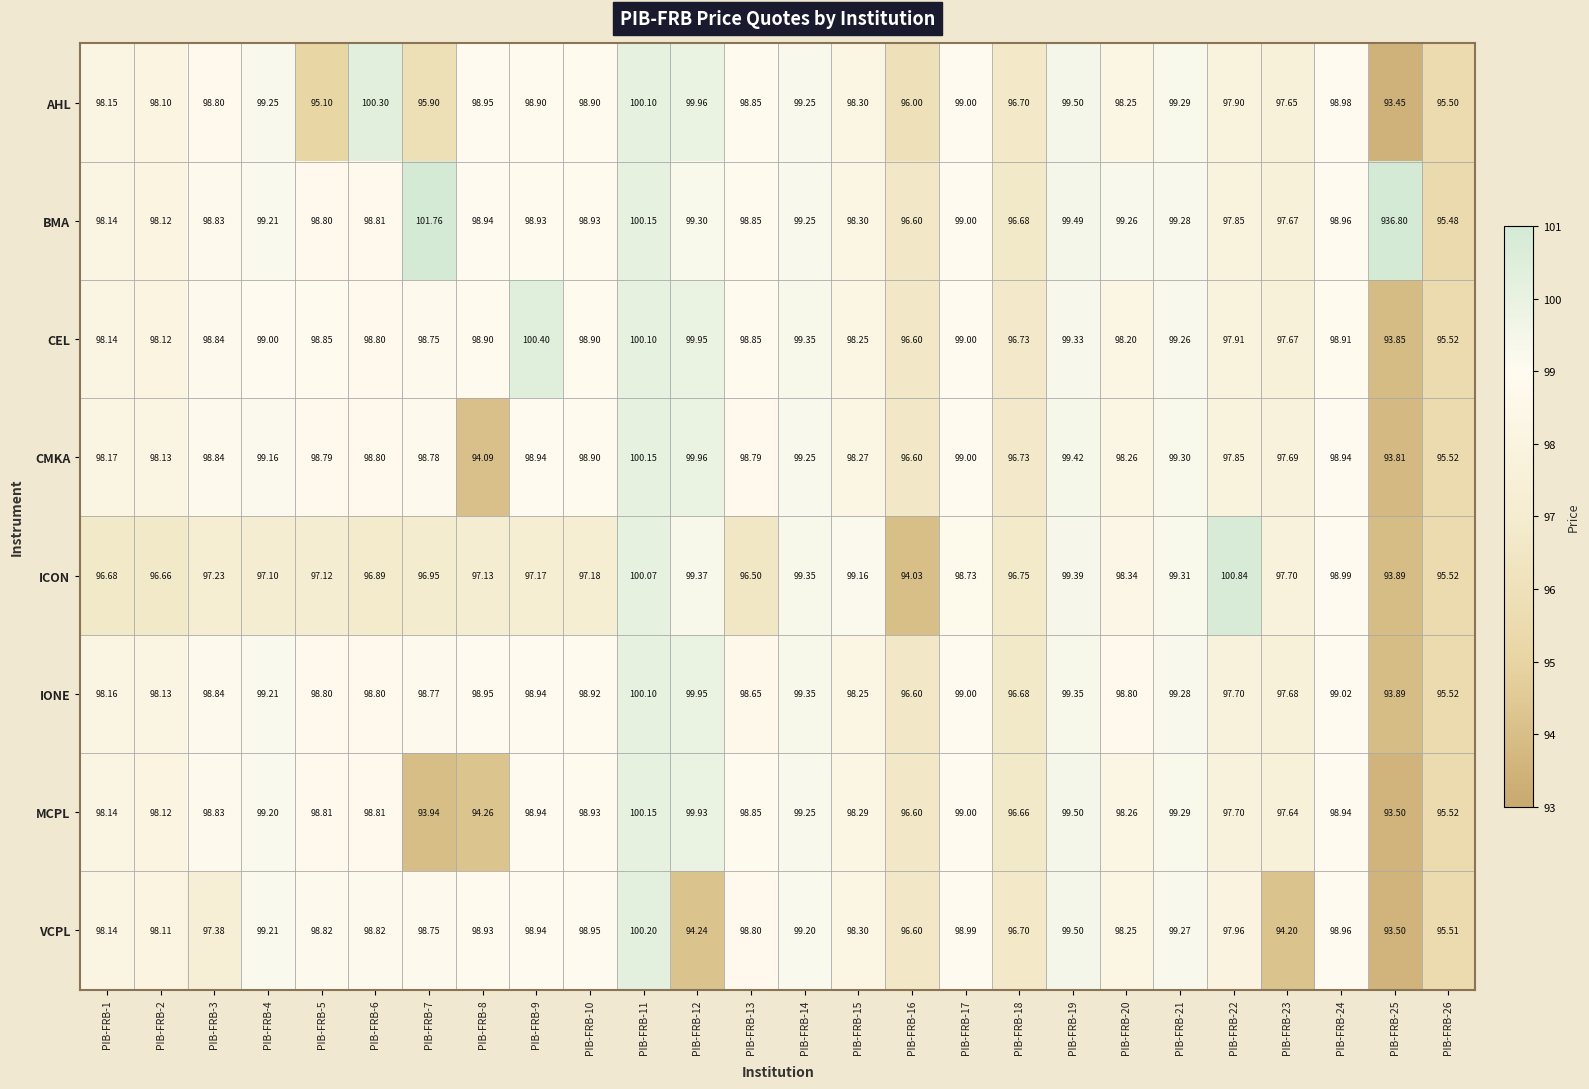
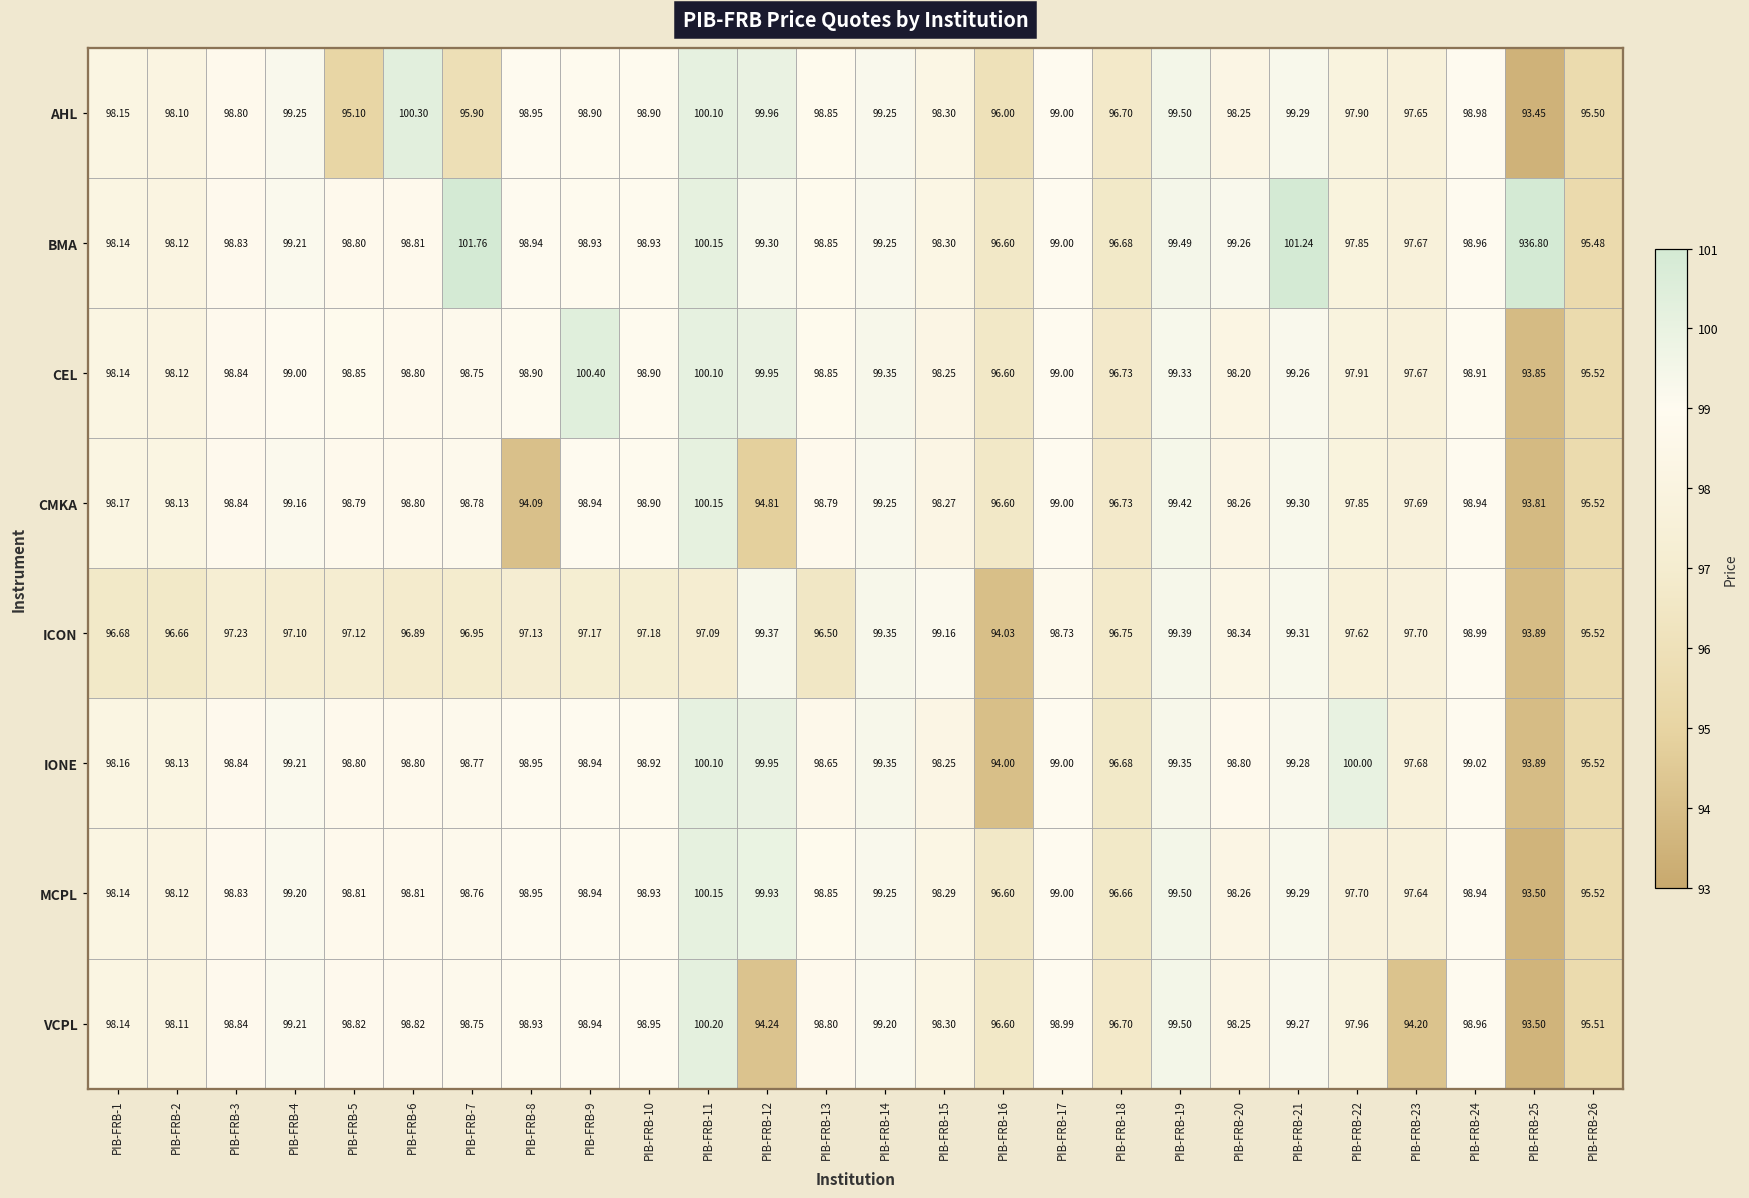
  {
    "BMA": {
      "PIB-FRB-1": 98.14,
      "PIB-FRB-2": 98.12,
      "PIB-FRB-3": 98.83,
      "PIB-FRB-4": 99.21,
      "PIB-FRB-5": 98.80,
      "PIB-FRB-6": 98.81,
      "PIB-FRB-7": 101.76,
      "PIB-FRB-8": 98.94,
      "PIB-FRB-9": 98.93,
      "PIB-FRB-10": 98.93,
      "PIB-FRB-11": 100.15,
      "PIB-FRB-12": 99.30,
      "PIB-FRB-13": 98.85,
      "PIB-FRB-14": 99.25,
      "PIB-FRB-15": 98.30,
      "PIB-FRB-16": 96.60,
      "PIB-FRB-17": 99.00,
      "PIB-FRB-18": 96.68,
      "PIB-FRB-19": 99.49,
      "PIB-FRB-20": 99.26,
-     "PIB-FRB-21": 99.28,
+     "PIB-FRB-21": 101.24,
      "PIB-FRB-22": 97.85,
      "PIB-FRB-23": 97.67,
      "PIB-FRB-24": 98.96,
      "PIB-FRB-25": 936.80,
      "PIB-FRB-26": 95.48
    },
    "CMKA": {
      "PIB-FRB-1": 98.17,
      "PIB-FRB-2": 98.13,
      "PIB-FRB-3": 98.84,
      "PIB-FRB-4": 99.16,
      "PIB-FRB-5": 98.79,
      "PIB-FRB-6": 98.80,
      "PIB-FRB-7": 98.78,
      "PIB-FRB-8": 94.09,
      "PIB-FRB-9": 98.94,
      "PIB-FRB-10": 98.90,
      "PIB-FRB-11": 100.15,
-     "PIB-FRB-12": 99.96,
+     "PIB-FRB-12": 94.81,
      "PIB-FRB-13": 98.79,
      "PIB-FRB-14": 99.25,
      "PIB-FRB-15": 98.27,
      "PIB-FRB-16": 96.60,
      "PIB-FRB-17": 99.00,
      "PIB-FRB-18": 96.73,
      "PIB-FRB-19": 99.42,
      "PIB-FRB-20": 98.26,
      "PIB-FRB-21": 99.30,
      "PIB-FRB-22": 97.85,
      "PIB-FRB-23": 97.69,
      "PIB-FRB-24": 98.94,
      "PIB-FRB-25": 93.81,
      "PIB-FRB-26": 95.52
    },
    "ICON": {
      "PIB-FRB-1": 96.68,
      "PIB-FRB-2": 96.66,
      "PIB-FRB-3": 97.23,
      "PIB-FRB-4": 97.10,
      "PIB-FRB-5": 97.12,
      "PIB-FRB-6": 96.89,
      "PIB-FRB-7": 96.95,
      "PIB-FRB-8": 97.13,
      "PIB-FRB-9": 97.17,
      "PIB-FRB-10": 97.18,
-     "PIB-FRB-11": 100.07,
+     "PIB-FRB-11": 97.09,
      "PIB-FRB-12": 99.37,
      "PIB-FRB-13": 96.50,
      "PIB-FRB-14": 99.35,
      "PIB-FRB-15": 99.16,
      "PIB-FRB-16": 94.03,
      "PIB-FRB-17": 98.73,
      "PIB-FRB-18": 96.75,
      "PIB-FRB-19": 99.39,
      "PIB-FRB-20": 98.34,
      "PIB-FRB-21": 99.31,
-     "PIB-FRB-22": 100.84,
+     "PIB-FRB-22": 97.62,
      "PIB-FRB-23": 97.70,
      "PIB-FRB-24": 98.99,
      "PIB-FRB-25": 93.89,
      "PIB-FRB-26": 95.52
    },
    "IONE": {
      "PIB-FRB-1": 98.16,
      "PIB-FRB-2": 98.13,
      "PIB-FRB-3": 98.84,
      "PIB-FRB-4": 99.21,
      "PIB-FRB-5": 98.80,
      "PIB-FRB-6": 98.80,
      "PIB-FRB-7": 98.77,
      "PIB-FRB-8": 98.95,
      "PIB-FRB-9": 98.94,
      "PIB-FRB-10": 98.92,
      "PIB-FRB-11": 100.10,
      "PIB-FRB-12": 99.95,
      "PIB-FRB-13": 98.65,
      "PIB-FRB-14": 99.35,
      "PIB-FRB-15": 98.25,
-     "PIB-FRB-16": 96.60,
+     "PIB-FRB-16": 94.00,
      "PIB-FRB-17": 99.00,
      "PIB-FRB-18": 96.68,
      "PIB-FRB-19": 99.35,
      "PIB-FRB-20": 98.80,
      "PIB-FRB-21": 99.28,
-     "PIB-FRB-22": 97.70,
+     "PIB-FRB-22": 100.00,
      "PIB-FRB-23": 97.68,
      "PIB-FRB-24": 99.02,
      "PIB-FRB-25": 93.89,
      "PIB-FRB-26": 95.52
    },
    "MCPL": {
      "PIB-FRB-1": 98.14,
      "PIB-FRB-2": 98.12,
      "PIB-FRB-3": 98.83,
      "PIB-FRB-4": 99.20,
      "PIB-FRB-5": 98.81,
      "PIB-FRB-6": 98.81,
-     "PIB-FRB-7": 93.94,
-     "PIB-FRB-8": 94.26,
+     "PIB-FRB-7": 98.76,
+     "PIB-FRB-8": 98.95,
      "PIB-FRB-9": 98.94,
      "PIB-FRB-10": 98.93,
      "PIB-FRB-11": 100.15,
      "PIB-FRB-12": 99.93,
      "PIB-FRB-13": 98.85,
      "PIB-FRB-14": 99.25,
      "PIB-FRB-15": 98.29,
      "PIB-FRB-16": 96.60,
      "PIB-FRB-17": 99.00,
      "PIB-FRB-18": 96.66,
      "PIB-FRB-19": 99.50,
      "PIB-FRB-20": 98.26,
      "PIB-FRB-21": 99.29,
      "PIB-FRB-22": 97.70,
      "PIB-FRB-23": 97.64,
      "PIB-FRB-24": 98.94,
      "PIB-FRB-25": 93.50,
      "PIB-FRB-26": 95.52
    },
    "VCPL": {
      "PIB-FRB-1": 98.14,
      "PIB-FRB-2": 98.11,
-     "PIB-FRB-3": 97.38,
+     "PIB-FRB-3": 98.84,
      "PIB-FRB-4": 99.21,
      "PIB-FRB-5": 98.82,
      "PIB-FRB-6": 98.82,
      "PIB-FRB-7": 98.75,
      "PIB-FRB-8": 98.93,
      "PIB-FRB-9": 98.94,
      "PIB-FRB-10": 98.95,
      "PIB-FRB-11": 100.20,
      "PIB-FRB-12": 94.24,
      "PIB-FRB-13": 98.80,
      "PIB-FRB-14": 99.20,
      "PIB-FRB-15": 98.30,
      "PIB-FRB-16": 96.60,
      "PIB-FRB-17": 98.99,
      "PIB-FRB-18": 96.70,
      "PIB-FRB-19": 99.50,
      "PIB-FRB-20": 98.25,
      "PIB-FRB-21": 99.27,
      "PIB-FRB-22": 97.96,
      "PIB-FRB-23": 94.20,
      "PIB-FRB-24": 98.96,
      "PIB-FRB-25": 93.50,
      "PIB-FRB-26": 95.51
    }
  }
